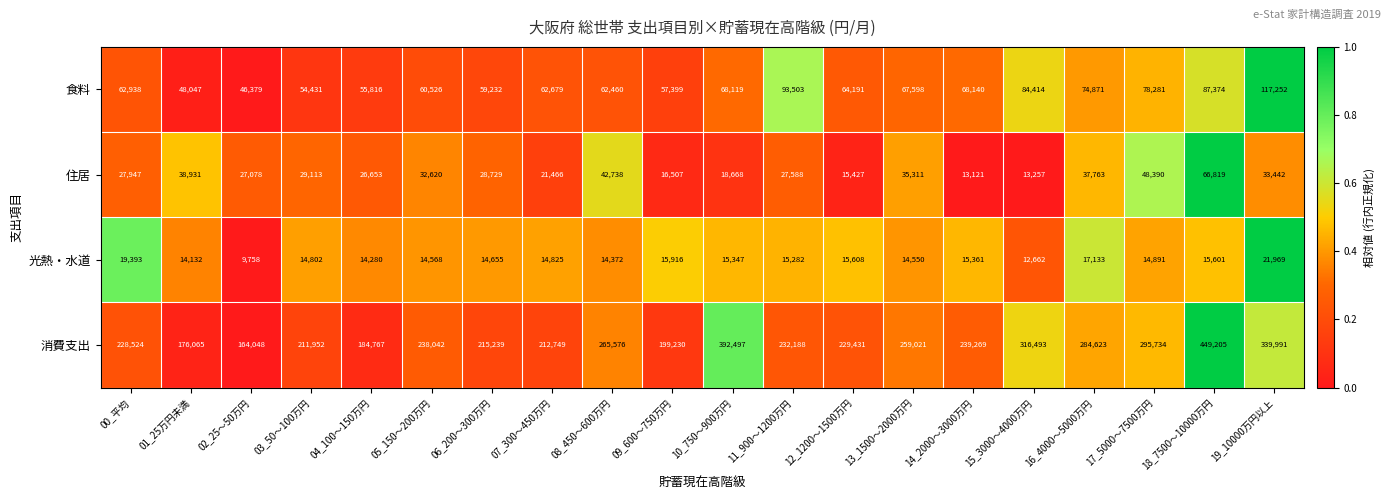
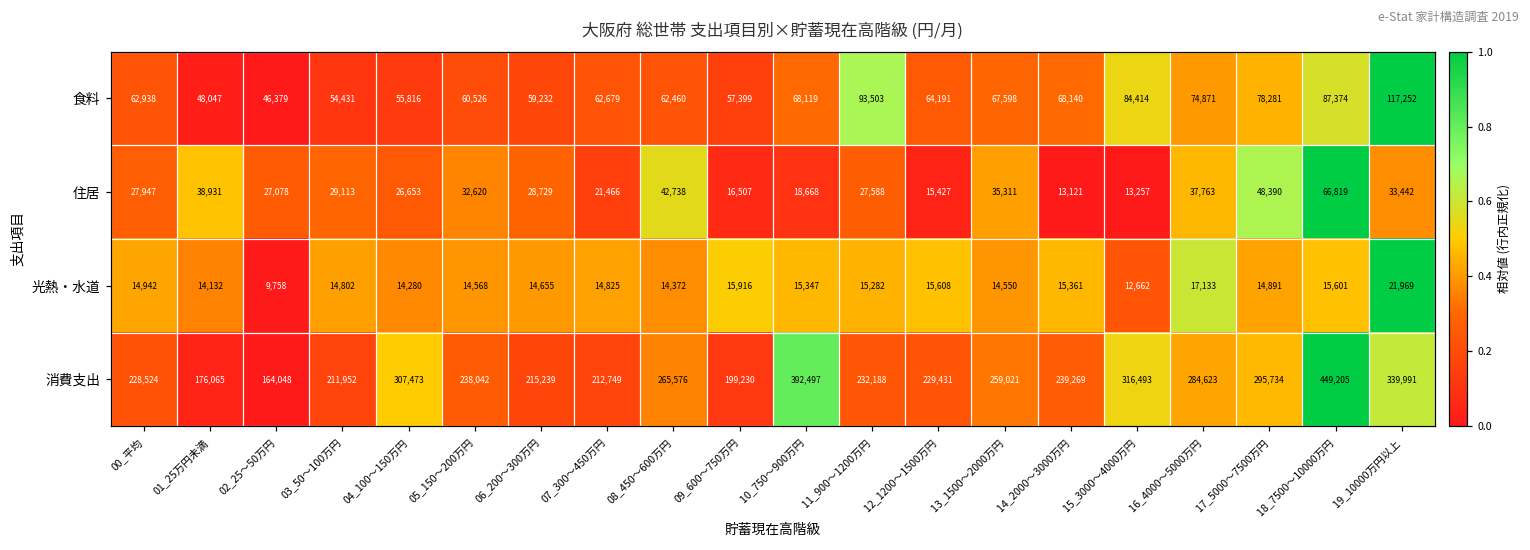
  {
    "食料": {
      "00_平均": "62,938",
      "01_25万円未満": "48,047",
      "02_25～50万円": "46,379",
      "03_50～100万円": "54,431",
      "04_100～150万円": "55,816",
      "05_150～200万円": "60,526",
      "06_200～300万円": "59,232",
      "07_300～450万円": "62,679",
      "08_450～600万円": "62,460",
      "09_600～750万円": "57,399",
      "10_750～900万円": "68,119",
      "11_900～1200万円": "93,503",
      "12_1200～1500万円": "64,191",
      "13_1500～2000万円": "67,598",
      "14_2000～3000万円": "68,140",
      "15_3000～4000万円": "84,414",
      "16_4000～5000万円": "74,871",
      "17_5000～7500万円": "78,281",
      "18_7500～10000万円": "87,374",
      "19_10000万円以上": "117,252"
    },
    "住居": {
      "00_平均": "27,947",
      "01_25万円未満": "38,931",
      "02_25～50万円": "27,078",
      "03_50～100万円": "29,113",
      "04_100～150万円": "26,653",
      "05_150～200万円": "32,620",
      "06_200～300万円": "28,729",
      "07_300～450万円": "21,466",
      "08_450～600万円": "42,738",
      "09_600～750万円": "16,507",
      "10_750～900万円": "18,668",
      "11_900～1200万円": "27,588",
      "12_1200～1500万円": "15,427",
      "13_1500～2000万円": "35,311",
      "14_2000～3000万円": "13,121",
      "15_3000～4000万円": "13,257",
      "16_4000～5000万円": "37,763",
      "17_5000～7500万円": "48,390",
      "18_7500～10000万円": "66,819",
      "19_10000万円以上": "33,442"
    },
    "光熱・水道": {
-     "00_平均": "19,393",
+     "00_平均": "14,942",
      "01_25万円未満": "14,132",
      "02_25～50万円": "9,758",
      "03_50～100万円": "14,802",
      "04_100～150万円": "14,280",
      "05_150～200万円": "14,568",
      "06_200～300万円": "14,655",
      "07_300～450万円": "14,825",
      "08_450～600万円": "14,372",
      "09_600～750万円": "15,916",
      "10_750～900万円": "15,347",
      "11_900～1200万円": "15,282",
      "12_1200～1500万円": "15,608",
      "13_1500～2000万円": "14,550",
      "14_2000～3000万円": "15,361",
      "15_3000～4000万円": "12,662",
      "16_4000～5000万円": "17,133",
      "17_5000～7500万円": "14,891",
      "18_7500～10000万円": "15,601",
      "19_10000万円以上": "21,969"
    },
    "消費支出": {
      "00_平均": "228,524",
      "01_25万円未満": "176,065",
      "02_25～50万円": "164,048",
      "03_50～100万円": "211,952",
-     "04_100～150万円": "184,767",
+     "04_100～150万円": "307,473",
      "05_150～200万円": "238,042",
      "06_200～300万円": "215,239",
      "07_300～450万円": "212,749",
      "08_450～600万円": "265,576",
      "09_600～750万円": "199,230",
      "10_750～900万円": "392,497",
      "11_900～1200万円": "232,188",
      "12_1200～1500万円": "229,431",
      "13_1500～2000万円": "259,021",
      "14_2000～3000万円": "239,269",
      "15_3000～4000万円": "316,493",
      "16_4000～5000万円": "284,623",
      "17_5000～7500万円": "295,734",
      "18_7500～10000万円": "449,205",
      "19_10000万円以上": "339,991"
    }
  }
